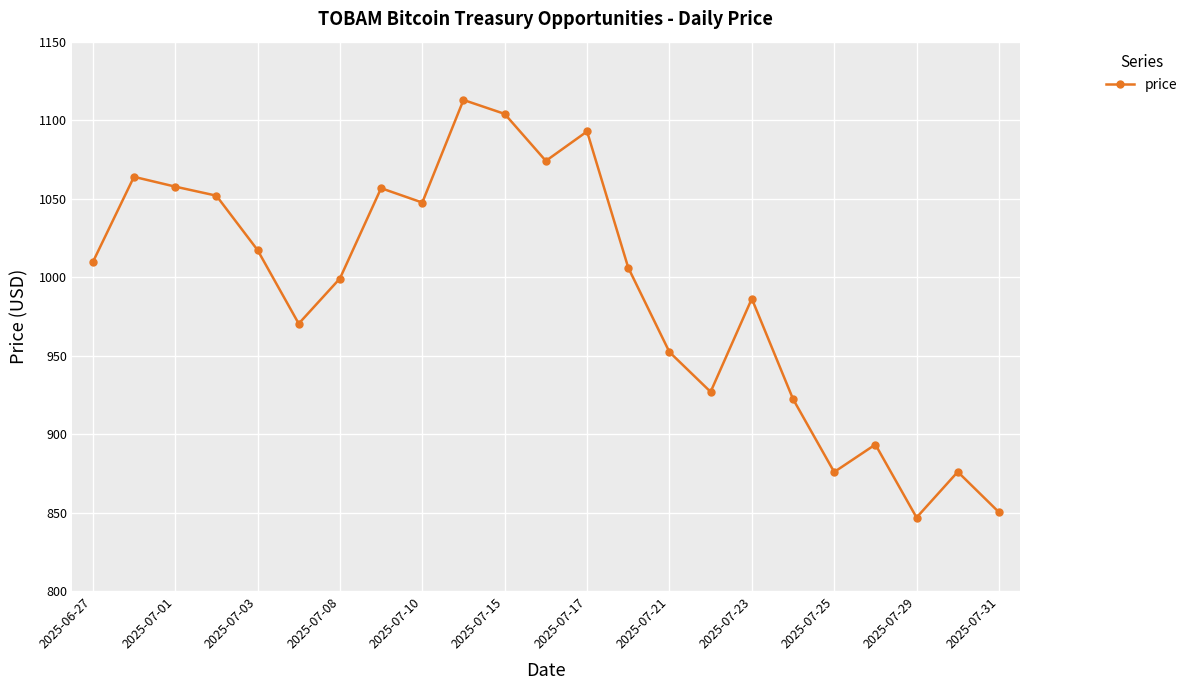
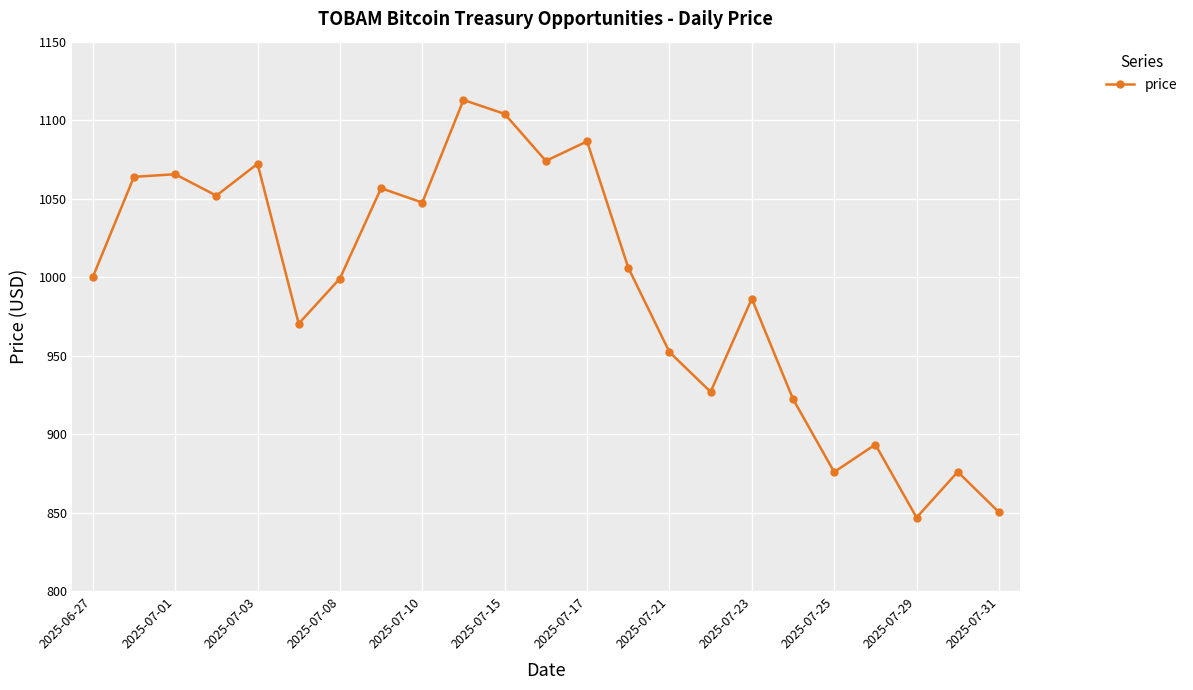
  {
-   "2025-06-27": 1010,
-   "2025-07-01": 1058,
-   "2025-07-03": 1017,
+   "2025-06-27": 1000,
+   "2025-07-01": 1066,
+   "2025-07-03": 1072,
    "2025-07-08": 999,
    "2025-07-10": 1048,
    "2025-07-15": 1104,
-   "2025-07-17": 1093,
+   "2025-07-17": 1086,
    "2025-07-21": 952,
    "2025-07-23": 986,
    "2025-07-25": 876,
    "2025-07-29": 847,
    "2025-07-31": 850
  }
